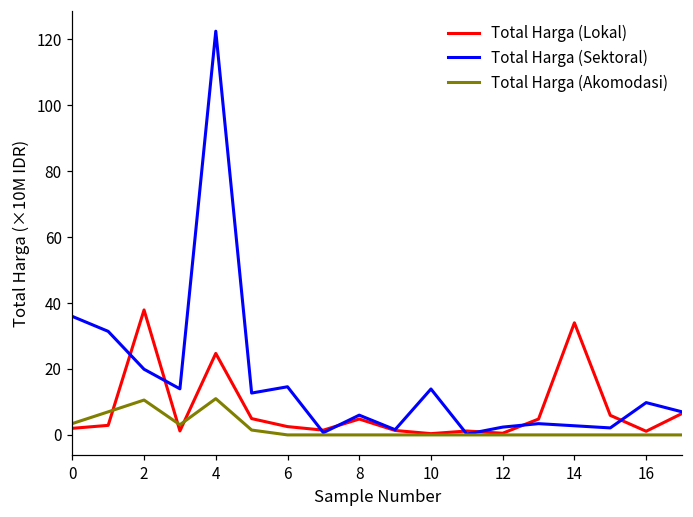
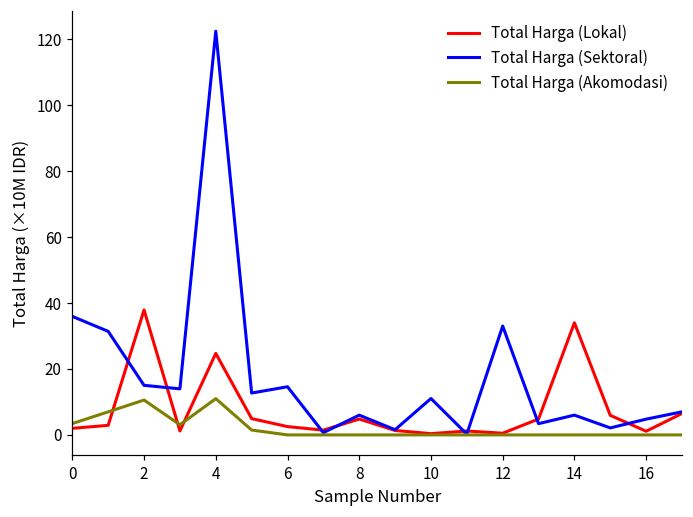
  {
    "Total Harga (Lokal)": {
      "0": 2,
      "2": 38,
      "4": 25,
      "6": 3,
      "8": 5,
      "14": 34,
      "16": 1
    },
    "Total Harga (Sektoral)": {
      "0": 36,
-     "2": 20,
+     "2": 15,
      "4": 122,
      "6": 15,
      "8": 6,
-     "10": 14,
-     "12": 2,
-     "14": 3,
-     "16": 10
+     "10": 11,
+     "12": 33,
+     "14": 6,
+     "16": 5
    },
    "Total Harga (Akomodasi)": {
      "0": 3,
      "2": 11,
      "4": 11,
      "6": 0,
      "8": 0,
      "14": 0,
      "16": 0
    }
  }
